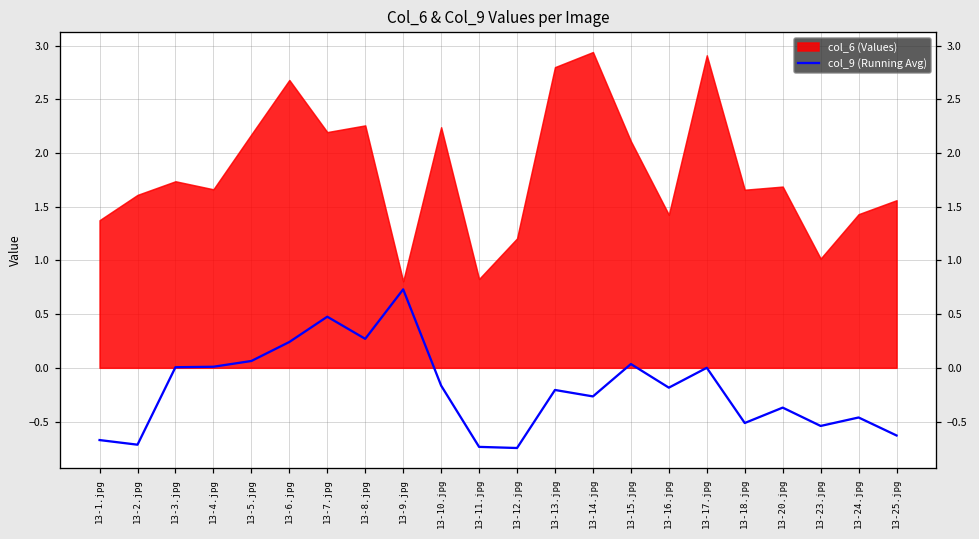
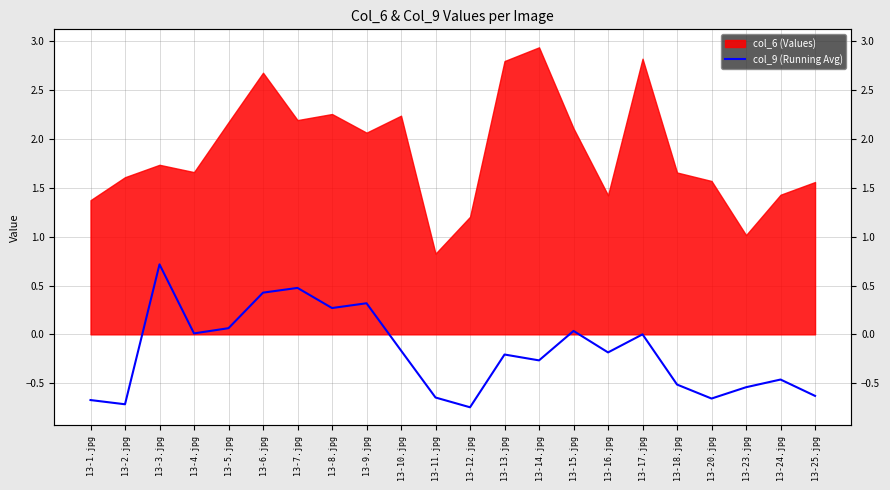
  {
    "col_9 (Running Avg)": {
      "13-1.jpg": -0.7,
      "13-2.jpg": -0.7,
-     "13-3.jpg": 0.0,
+     "13-3.jpg": 0.7,
      "13-4.jpg": 0.0,
      "13-5.jpg": 0.1,
-     "13-6.jpg": 0.2,
+     "13-6.jpg": 0.4,
      "13-7.jpg": 0.5,
      "13-8.jpg": 0.3,
-     "13-9.jpg": 0.7,
+     "13-9.jpg": 0.3,
      "13-10.jpg": -0.2,
-     "13-11.jpg": -0.7,
+     "13-11.jpg": -0.6,
      "13-12.jpg": -0.7,
      "13-13.jpg": -0.2,
      "13-14.jpg": -0.3,
      "13-15.jpg": 0.0,
      "13-16.jpg": -0.2,
      "13-17.jpg": 0.0,
      "13-18.jpg": -0.5,
-     "13-20.jpg": -0.4,
+     "13-20.jpg": -0.7,
      "13-23.jpg": -0.5,
      "13-24.jpg": -0.5,
      "13-25.jpg": -0.6
    },
    "col_6 (Values)": {
      "13-1.jpg": 1.4,
      "13-2.jpg": 1.6,
      "13-3.jpg": 1.7,
      "13-4.jpg": 1.7,
      "13-5.jpg": 2.2,
      "13-6.jpg": 2.7,
      "13-7.jpg": 2.2,
      "13-8.jpg": 2.3,
-     "13-9.jpg": 0.8,
+     "13-9.jpg": 2.1,
      "13-10.jpg": 2.2,
      "13-11.jpg": 0.8,
      "13-12.jpg": 1.2,
      "13-13.jpg": 2.8,
      "13-14.jpg": 2.9,
      "13-15.jpg": 2.1,
      "13-16.jpg": 1.4,
-     "13-17.jpg": 2.9,
+     "13-17.jpg": 2.8,
      "13-18.jpg": 1.7,
-     "13-20.jpg": 1.7,
+     "13-20.jpg": 1.6,
      "13-23.jpg": 1.0,
      "13-24.jpg": 1.4,
      "13-25.jpg": 1.6
    }
  }
